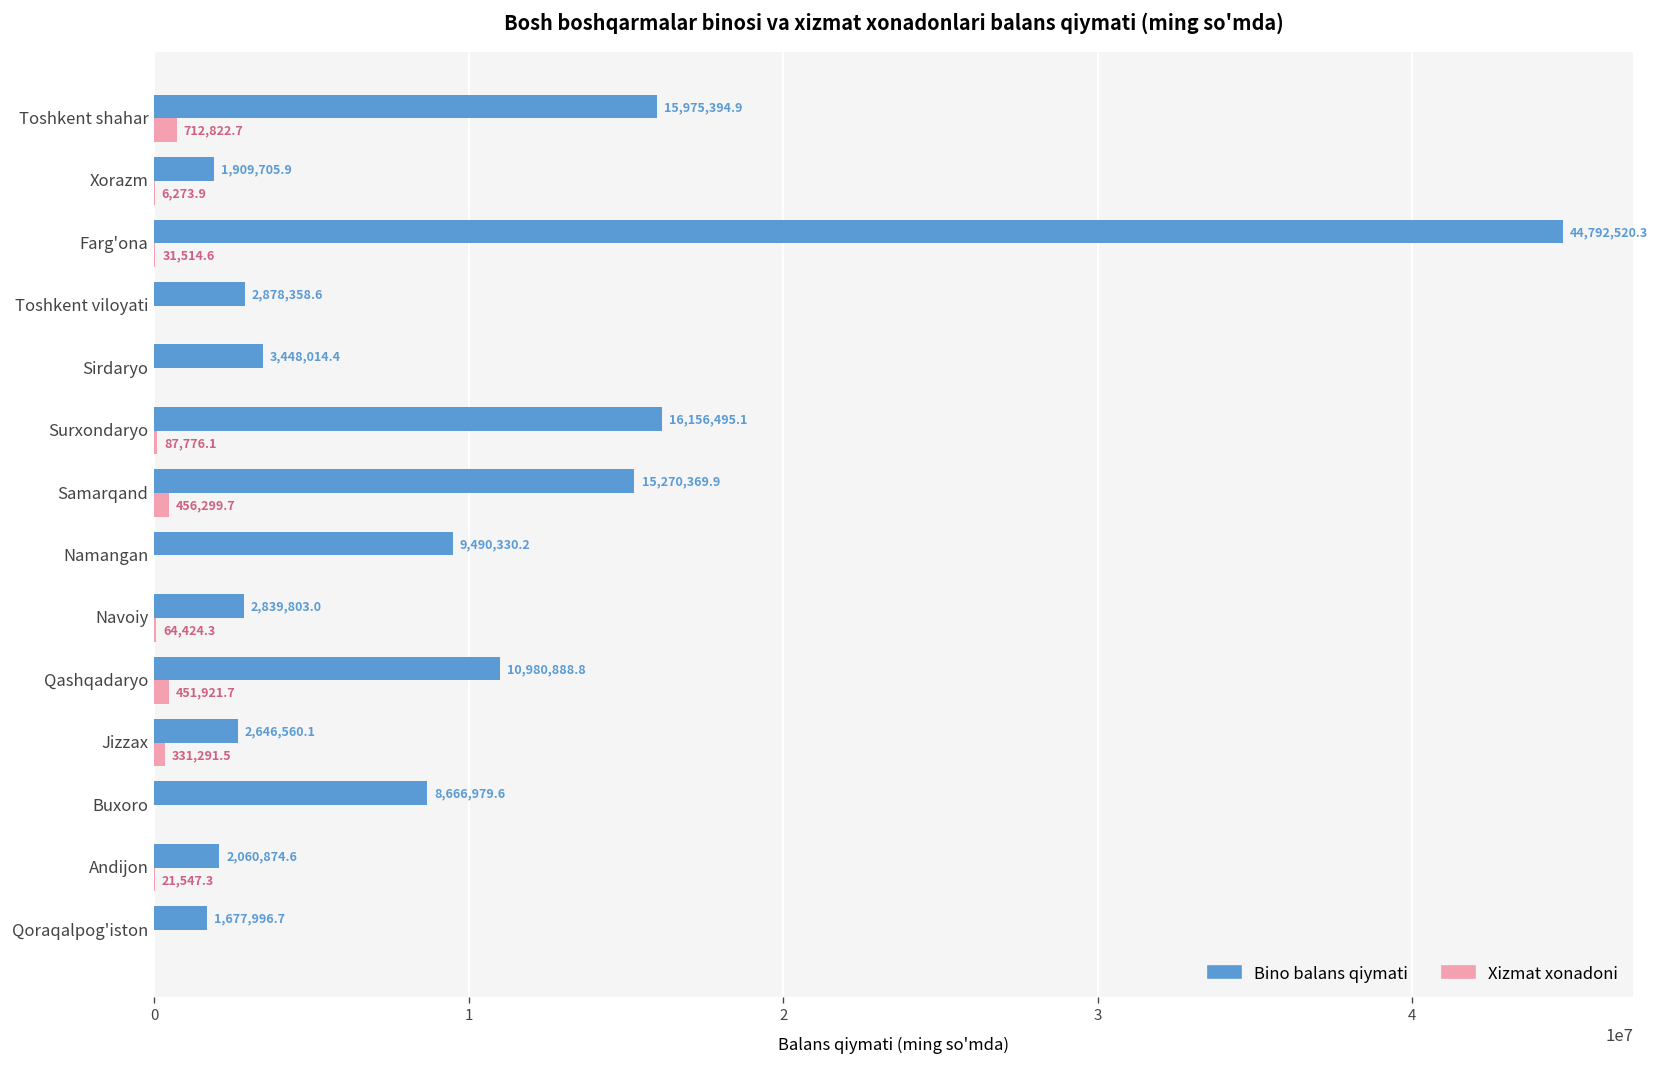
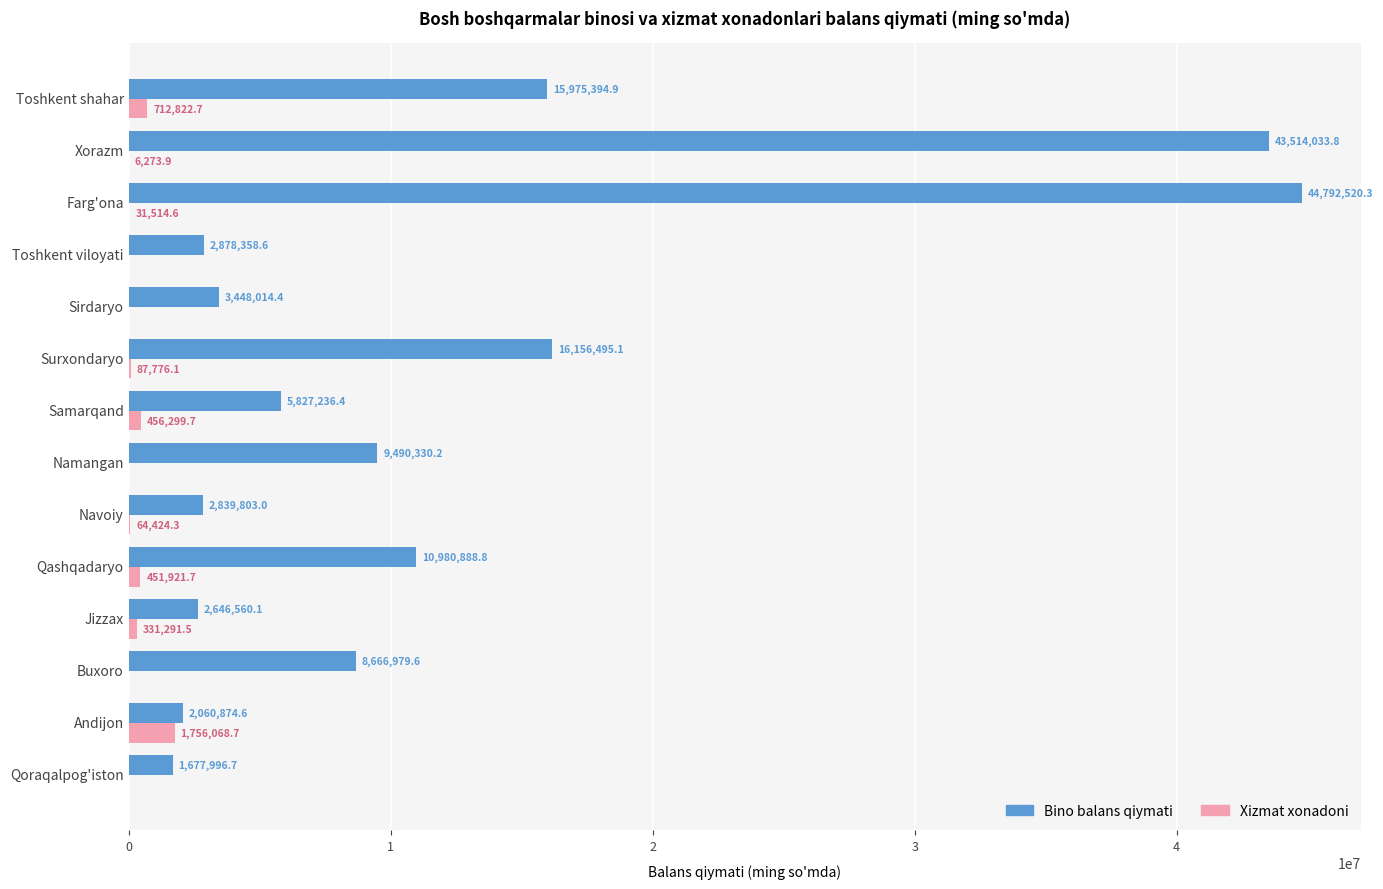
  {
    "Bino balans qiymati": {
      "Toshkent shahar": "15,975,394.9",
-     "Xorazm": "1,909,705.9",
+     "Xorazm": "43,514,033.8",
      "Farg'ona": "44,792,520.3",
      "Toshkent viloyati": "2,878,358.6",
      "Sirdaryo": "3,448,014.4",
      "Surxondaryo": "16,156,495.1",
-     "Samarqand": "15,270,369.9",
+     "Samarqand": "5,827,236.4",
      "Namangan": "9,490,330.2",
      "Navoiy": "2,839,803.0",
      "Qashqadaryo": "10,980,888.8",
      "Jizzax": "2,646,560.1",
      "Buxoro": "8,666,979.6",
      "Andijon": "2,060,874.6",
      "Qoraqalpog'iston": "1,677,996.7"
    },
    "Xizmat xonadoni": {
      "Toshkent shahar": "712,822.7",
      "Xorazm": "6,273.9",
      "Farg'ona": "31,514.6",
      "Surxondaryo": "87,776.1",
      "Samarqand": "456,299.7",
      "Navoiy": "64,424.3",
      "Qashqadaryo": "451,921.7",
      "Jizzax": "331,291.5",
-     "Andijon": "21,547.3"
+     "Andijon": "1,756,068.7"
    }
  }
